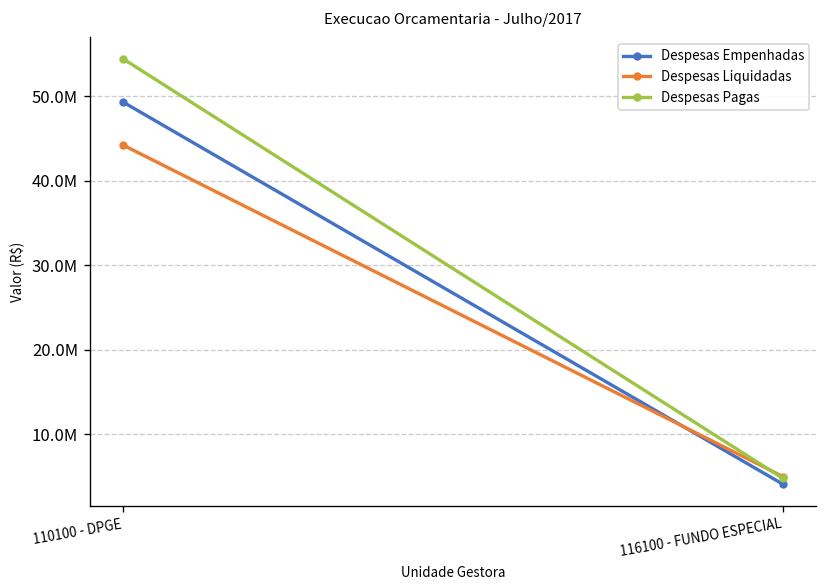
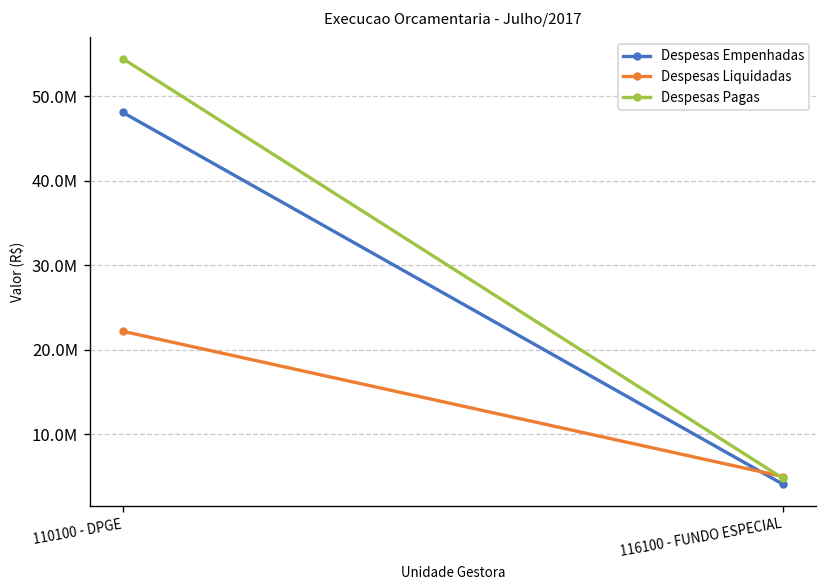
  {
    "Despesas Empenhadas": {
-     "110100 - DPGE": 49000000,
+     "110100 - DPGE": 48000000,
      "116100 - FUNDO ESPECIAL": 4000000
    },
    "Despesas Liquidadas": {
-     "110100 - DPGE": 44000000
+     "110100 - DPGE": 22000000
    },
    "Despesas Pagas": {
      "110100 - DPGE": 54000000
    }
  }
